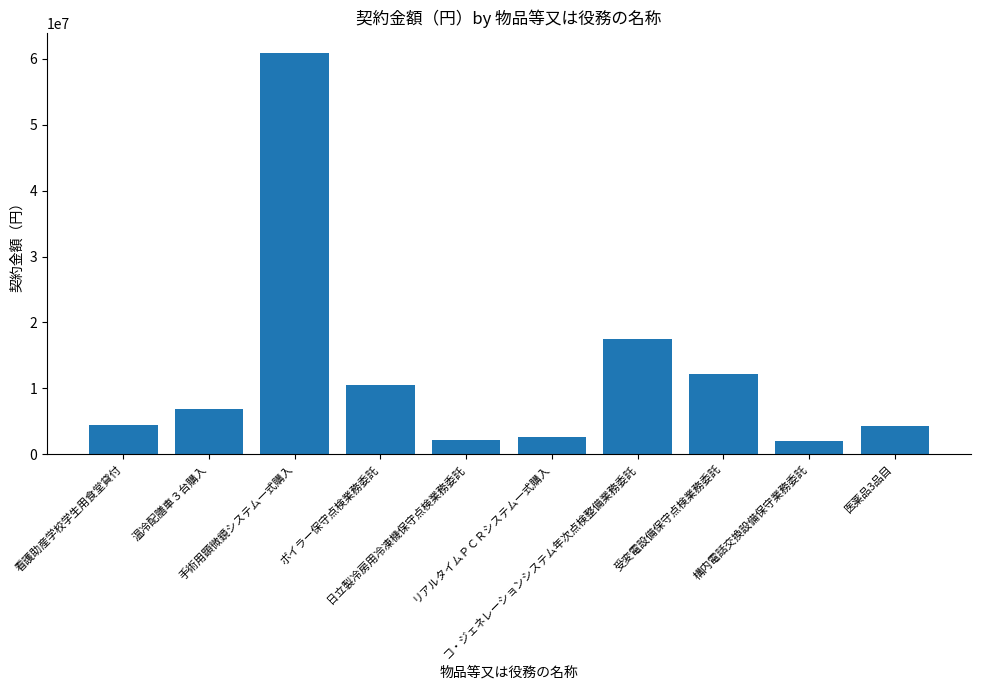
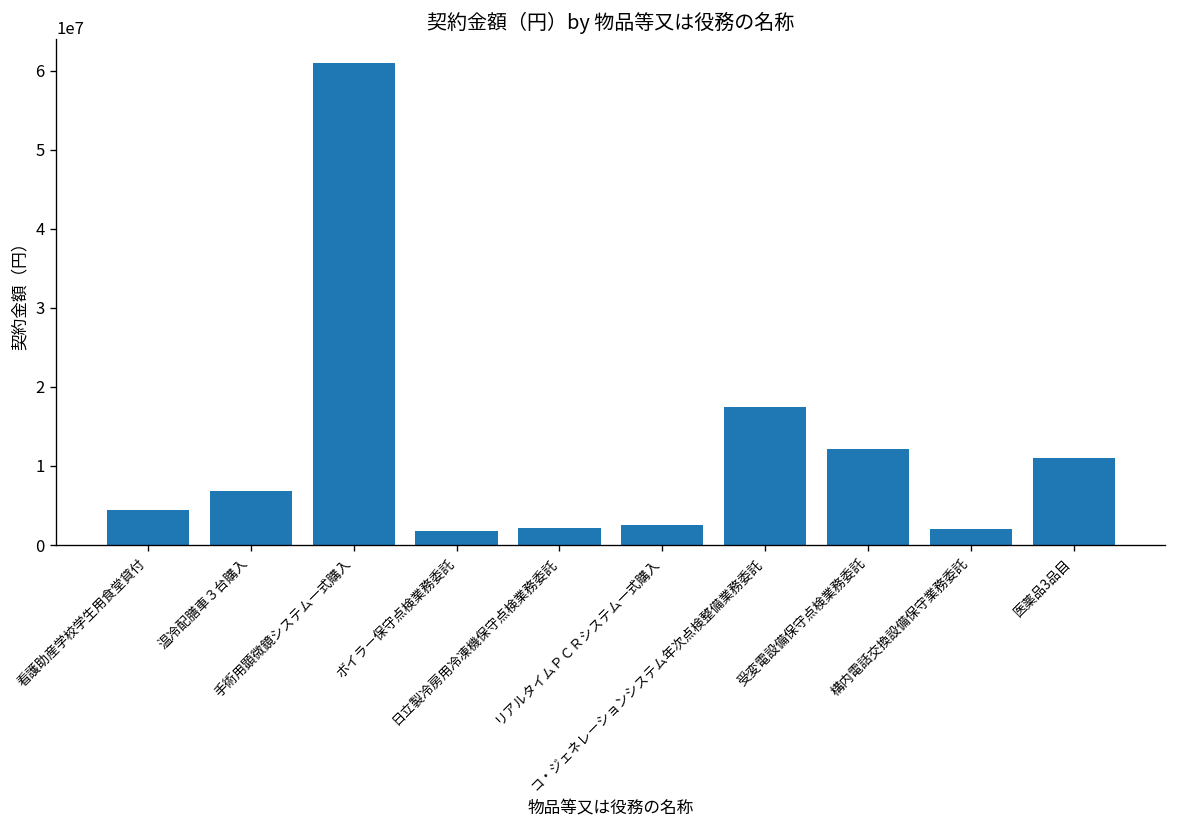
  {
    "看護助産学校学生用食堂貸付": 4000000,
    "温冷配膳車３台購入": 7000000,
    "手術用顕微鏡システム一式購入": 61000000,
-   "ボイラー保守点検業務委託": 11000000,
+   "ボイラー保守点検業務委託": 2000000,
    "日立製冷房用冷凍機保守点検業務委託": 2000000,
    "リアルタイムＰＣＲシステム一式購入": 3000000,
    "コ・ジェネレーションシステム年次点検整備業務委託": 17000000,
    "受変電設備保守点検業務委託": 12000000,
    "構内電話交換設備保守業務委託": 2000000,
-   "医薬品3品目": 4000000
+   "医薬品3品目": 11000000
  }
